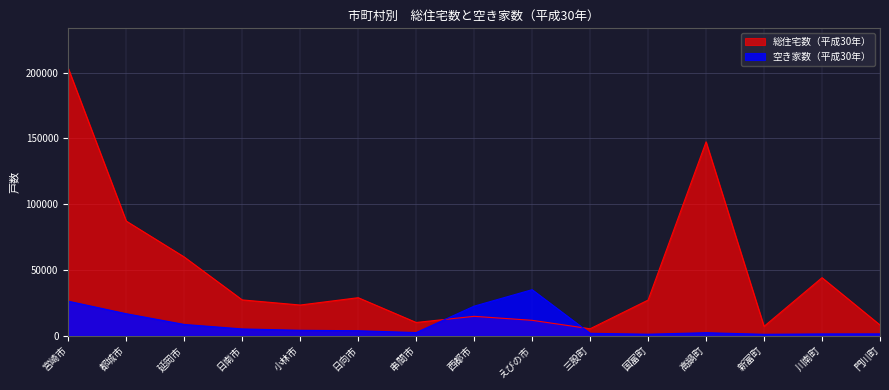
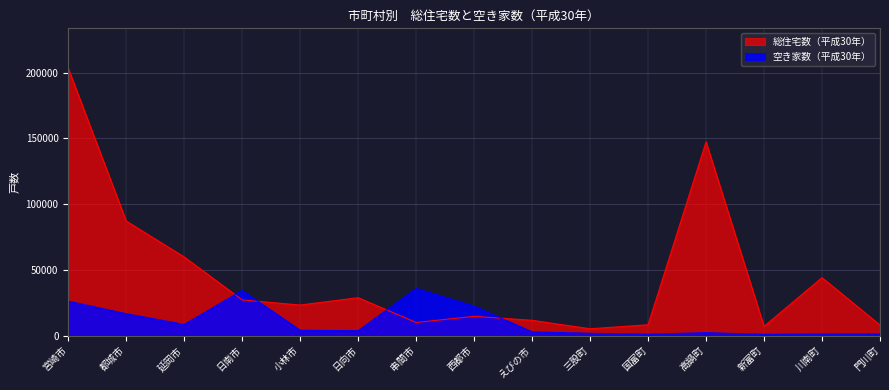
  {
    "総住宅数（平成30年）": {
      "宮崎市": 203000,
      "都城市": 87000,
      "延岡市": 60000,
      "日南市": 27000,
      "小林市": 23000,
      "日向市": 29000,
      "串間市": 10000,
      "西都市": 15000,
      "えびの市": 12000,
      "三股町": 5000,
-     "国富町": 27000,
+     "国富町": 8000,
      "高鍋町": 147000,
      "新富町": 7000,
      "川南町": 44000,
      "門川町": 8000
    },
    "空き家数（平成30年）": {
      "宮崎市": 26000,
      "都城市": 17000,
      "延岡市": 9000,
-     "日南市": 5000,
+     "日南市": 34000,
      "小林市": 4000,
      "日向市": 4000,
-     "串間市": 2000,
+     "串間市": 36000,
      "西都市": 22000,
-     "えびの市": 35000,
+     "えびの市": 3000,
      "三股町": 2000,
      "国富町": 1000,
      "高鍋町": 2000,
      "新富町": 1000,
      "川南町": 1000,
      "門川町": 1000
    }
  }
